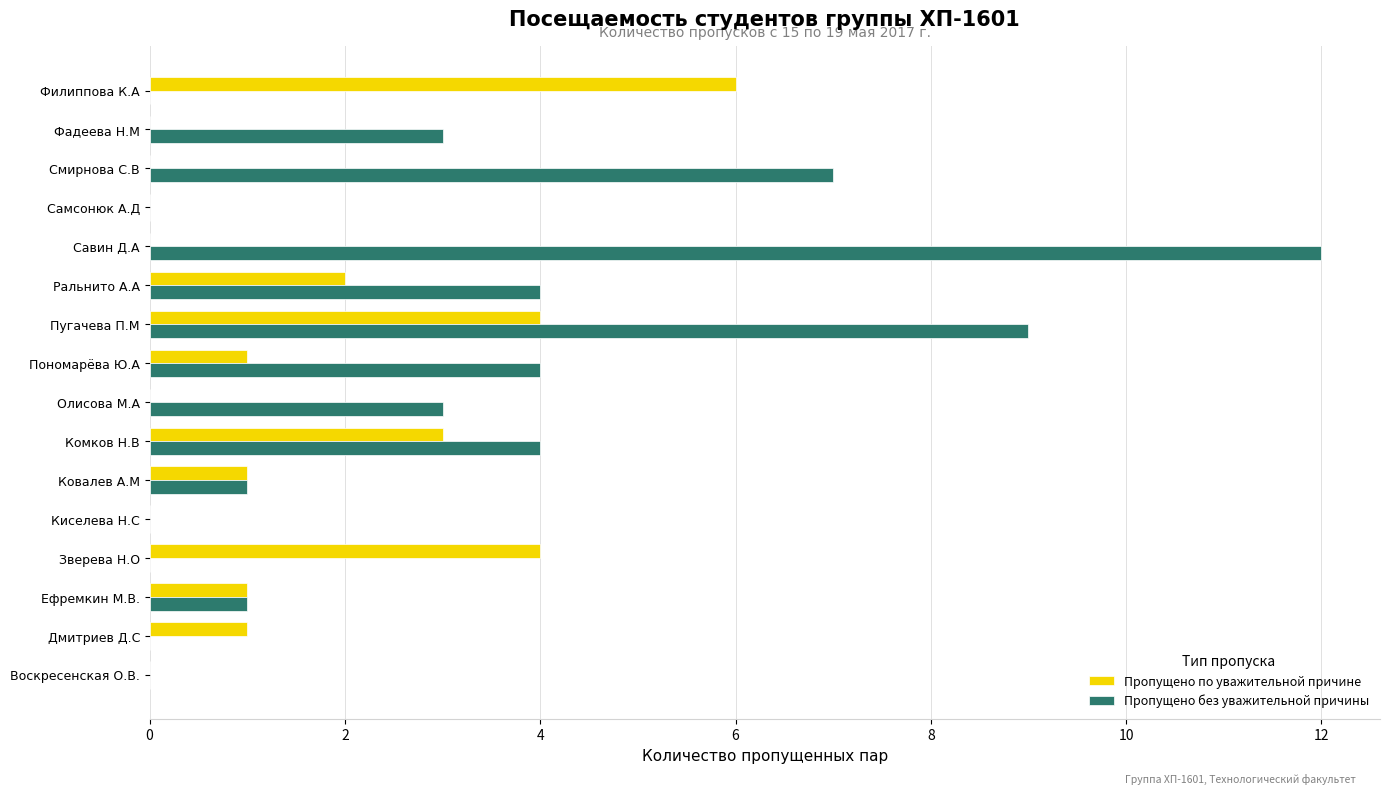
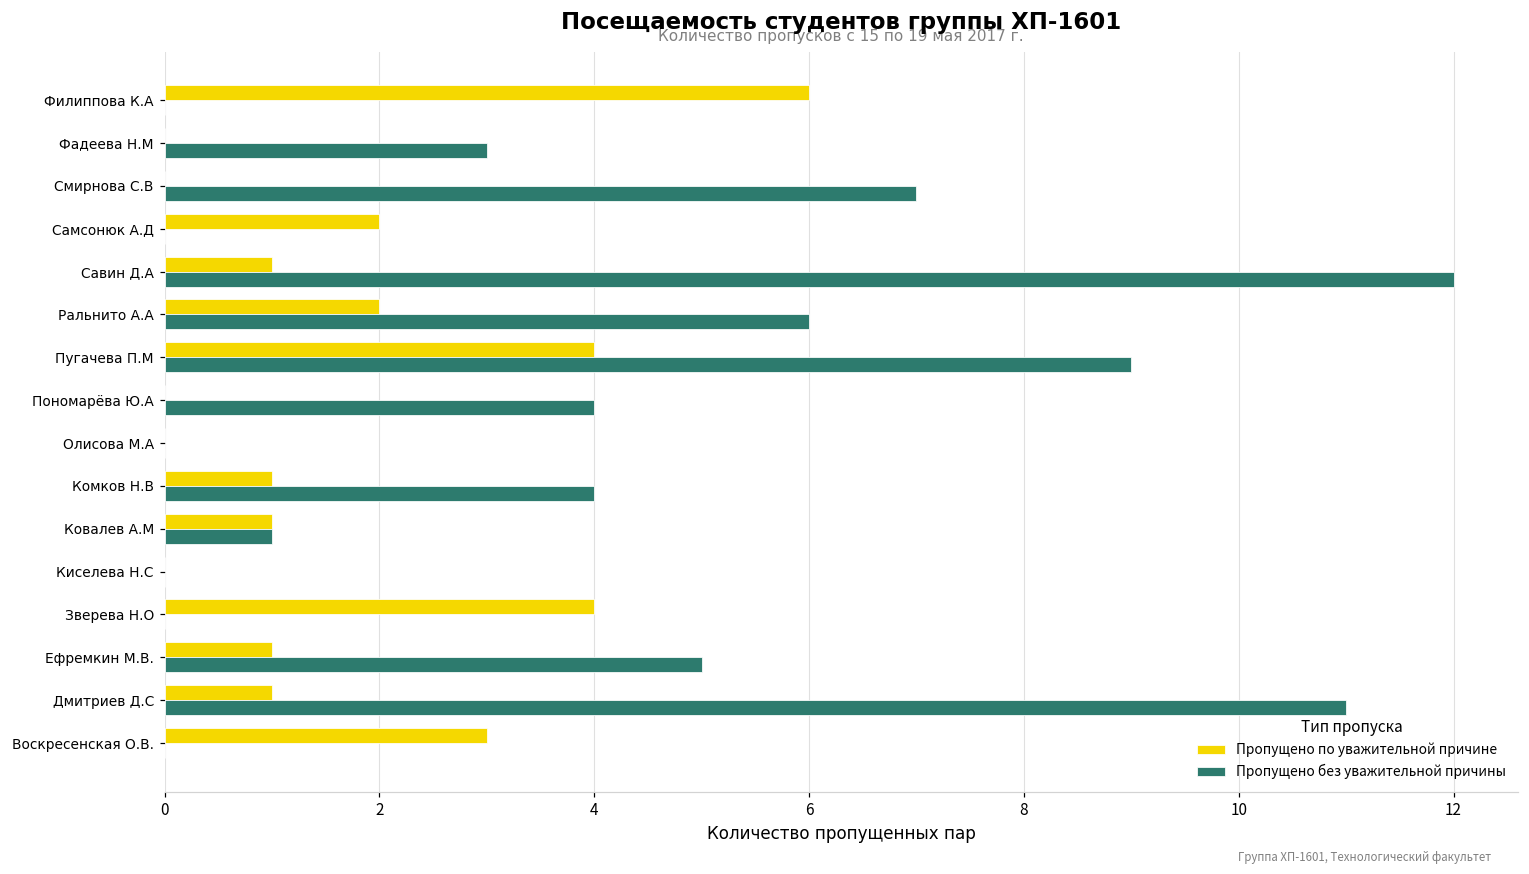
  {
    "Пропущено по уважительной причине": {
      "Филиппова К.А": 6,
      "Фадеева Н.М": 0,
      "Смирнова С.В": 0,
-     "Самсонюк А.Д": 0,
-     "Савин Д.А": 0,
+     "Самсонюк А.Д": 2,
+     "Савин Д.А": 1,
      "Ральнито А.А": 2,
      "Пугачева П.М": 4,
-     "Пономарёва Ю.А": 1,
+     "Пономарёва Ю.А": 0,
      "Олисова М.А": 0,
-     "Комков Н.В": 3,
+     "Комков Н.В": 1,
      "Ковалев А.М": 1,
      "Киселева Н.С": 0,
      "Зверева Н.О": 4,
      "Ефремкин М.В.": 1,
      "Дмитриев Д.С": 1,
-     "Воскресенская О.В.": 0
+     "Воскресенская О.В.": 3
    },
    "Пропущено без уважительной причины": {
      "Филиппова К.А": 0,
      "Фадеева Н.М": 3,
      "Смирнова С.В": 7,
      "Самсонюк А.Д": 0,
      "Савин Д.А": 12,
-     "Ральнито А.А": 4,
+     "Ральнито А.А": 6,
      "Пугачева П.М": 9,
      "Пономарёва Ю.А": 4,
-     "Олисова М.А": 3,
+     "Олисова М.А": 0,
      "Комков Н.В": 4,
      "Ковалев А.М": 1,
      "Киселева Н.С": 0,
      "Зверева Н.О": 0,
-     "Ефремкин М.В.": 1,
-     "Дмитриев Д.С": 0,
+     "Ефремкин М.В.": 5,
+     "Дмитриев Д.С": 11,
      "Воскресенская О.В.": 0
    }
  }
